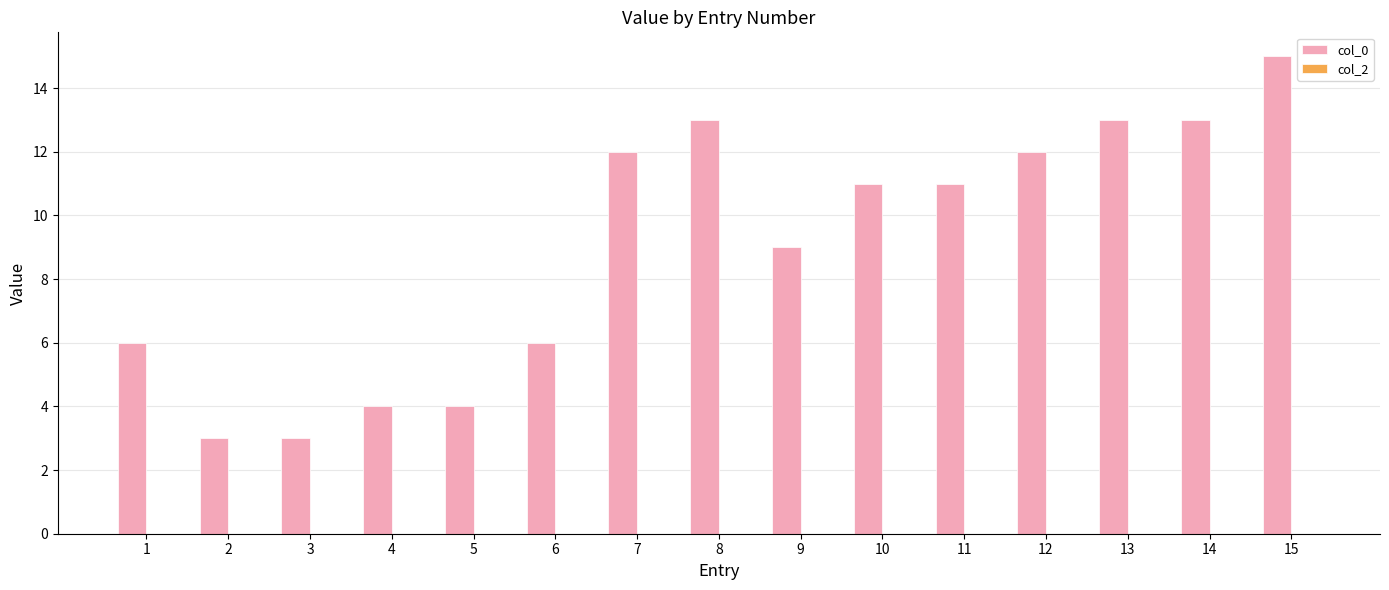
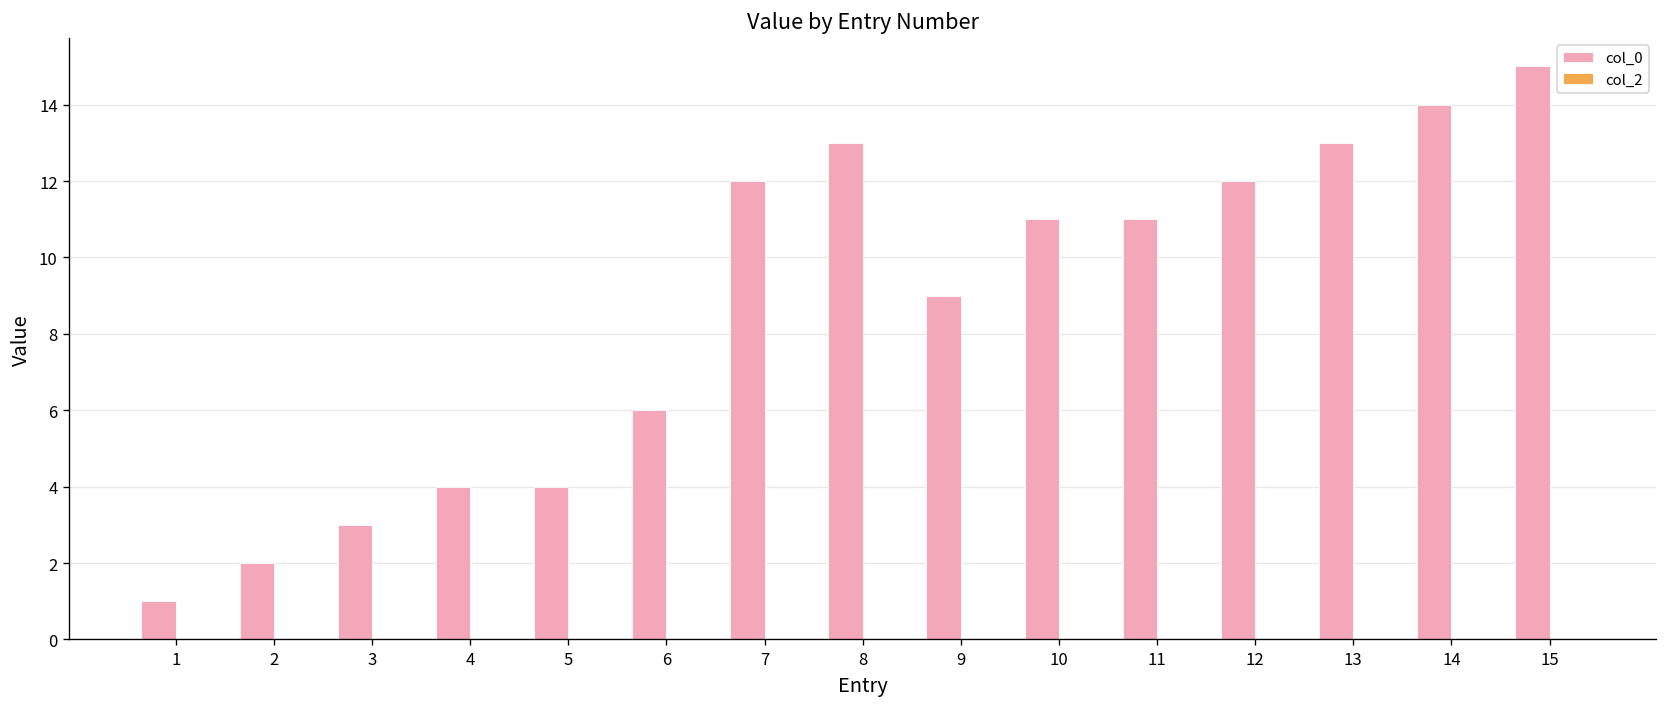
  {
    "col_0": {
-     "1": 6,
-     "2": 3,
+     "1": 1,
+     "2": 2,
      "3": 3,
      "4": 4,
      "5": 4,
      "6": 6,
      "7": 12,
      "8": 13,
      "9": 9,
      "10": 11,
      "11": 11,
      "12": 12,
      "13": 13,
-     "14": 13,
+     "14": 14,
      "15": 15
    },
    "col_2": {
      "1": 0,
      "2": 0,
      "3": 0,
      "4": 0,
      "5": 0,
      "6": 0,
      "7": 0,
      "8": 0,
      "9": 0,
      "10": 0,
      "11": 0,
      "12": 0,
      "13": 0,
      "14": 0,
      "15": 0
    }
  }
